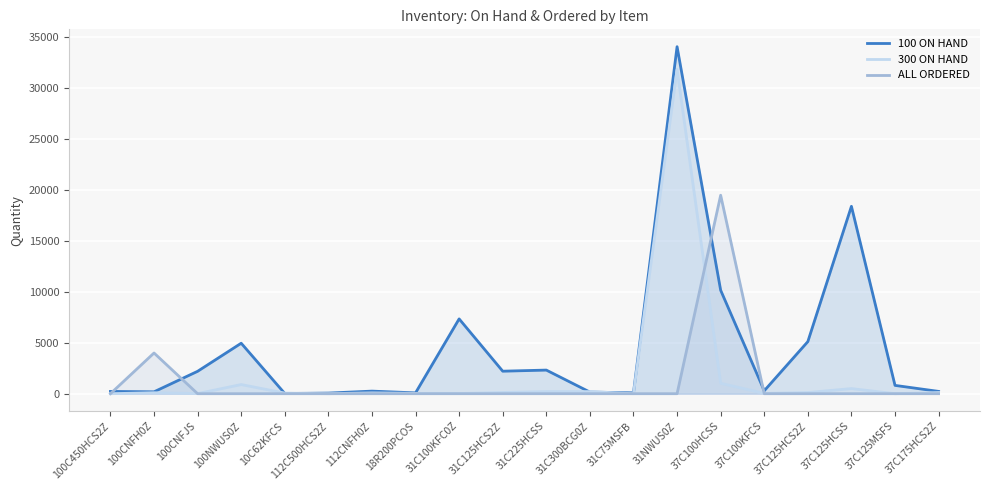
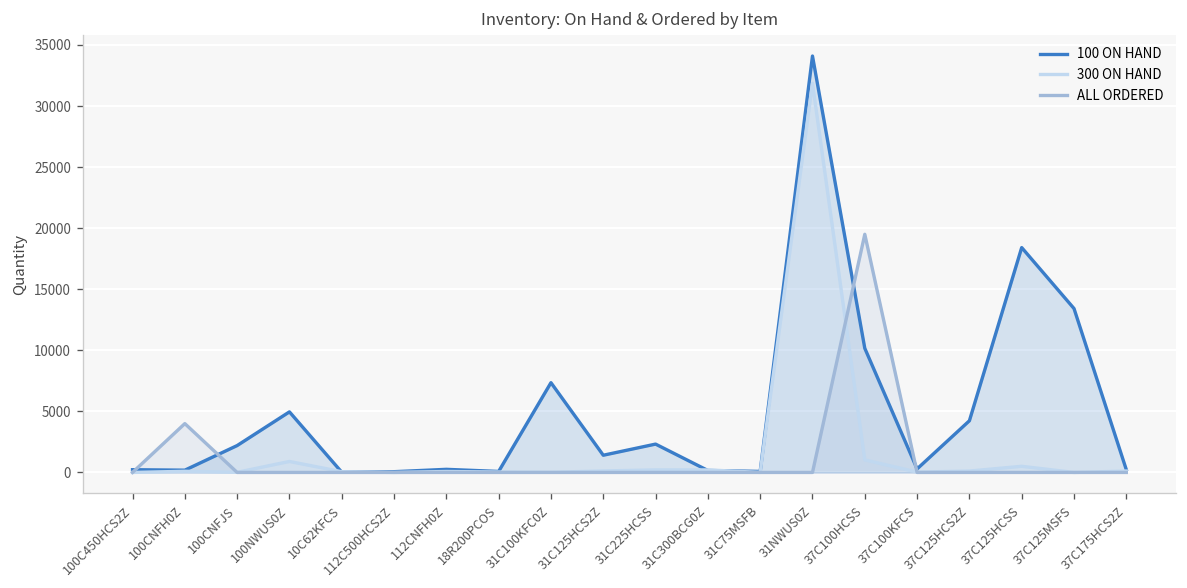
  {
    "100 ON HAND": {
      "100CNFJS": 2200,
      "100NWUS0Z": 5000,
      "31C100KFC0Z": 7400,
-     "31C125HCS2Z": 2200,
+     "31C125HCS2Z": 1400,
      "31C225HCSS": 2300,
      "31NWUS0Z": 34100,
      "37C100HCSS": 10200,
      "37C100KFCS": 300,
-     "37C125HCS2Z": 5100,
+     "37C125HCS2Z": 4200,
      "37C125HCSS": 18400,
-     "37C125MSFS": 800
+     "37C125MSFS": 13400
    }
  }
